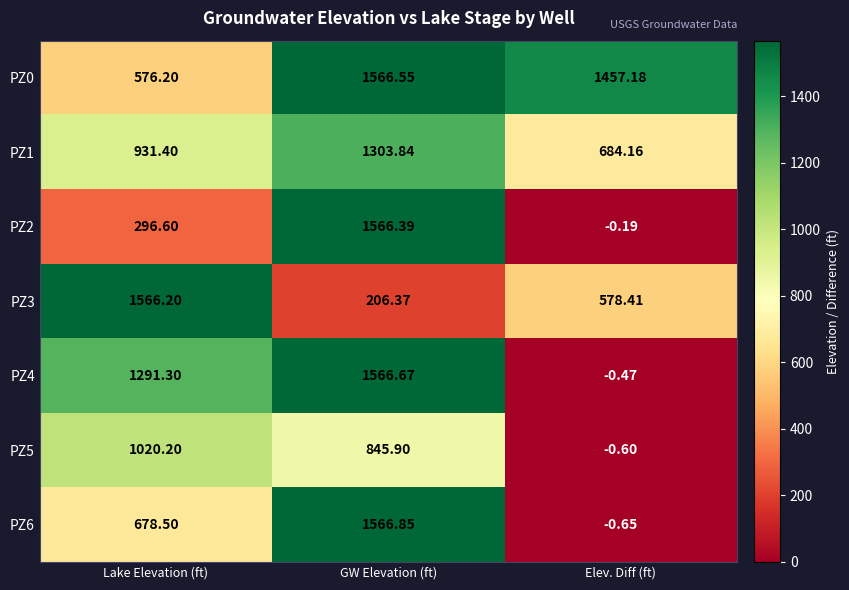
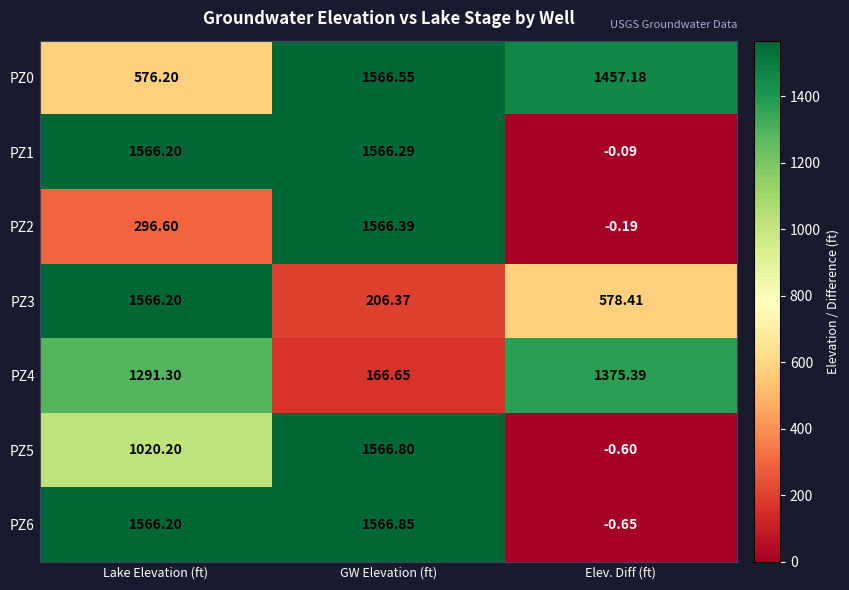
  {
    "PZ0": {
      "Lake Elevation (ft)": 576.20,
      "GW Elevation (ft)": 1566.55,
      "Elev. Diff (ft)": 1457.18
    },
    "PZ1": {
-     "Lake Elevation (ft)": 931.40,
-     "GW Elevation (ft)": 1303.84,
-     "Elev. Diff (ft)": 684.16
+     "Lake Elevation (ft)": 1566.20,
+     "GW Elevation (ft)": 1566.29,
+     "Elev. Diff (ft)": -0.09
    },
    "PZ2": {
      "Lake Elevation (ft)": 296.60,
      "GW Elevation (ft)": 1566.39,
      "Elev. Diff (ft)": -0.19
    },
    "PZ3": {
      "Lake Elevation (ft)": 1566.20,
      "GW Elevation (ft)": 206.37,
      "Elev. Diff (ft)": 578.41
    },
    "PZ4": {
      "Lake Elevation (ft)": 1291.30,
-     "GW Elevation (ft)": 1566.67,
-     "Elev. Diff (ft)": -0.47
+     "GW Elevation (ft)": 166.65,
+     "Elev. Diff (ft)": 1375.39
    },
    "PZ5": {
      "Lake Elevation (ft)": 1020.20,
-     "GW Elevation (ft)": 845.90,
+     "GW Elevation (ft)": 1566.80,
      "Elev. Diff (ft)": -0.60
    },
    "PZ6": {
-     "Lake Elevation (ft)": 678.50,
+     "Lake Elevation (ft)": 1566.20,
      "GW Elevation (ft)": 1566.85,
      "Elev. Diff (ft)": -0.65
    }
  }
